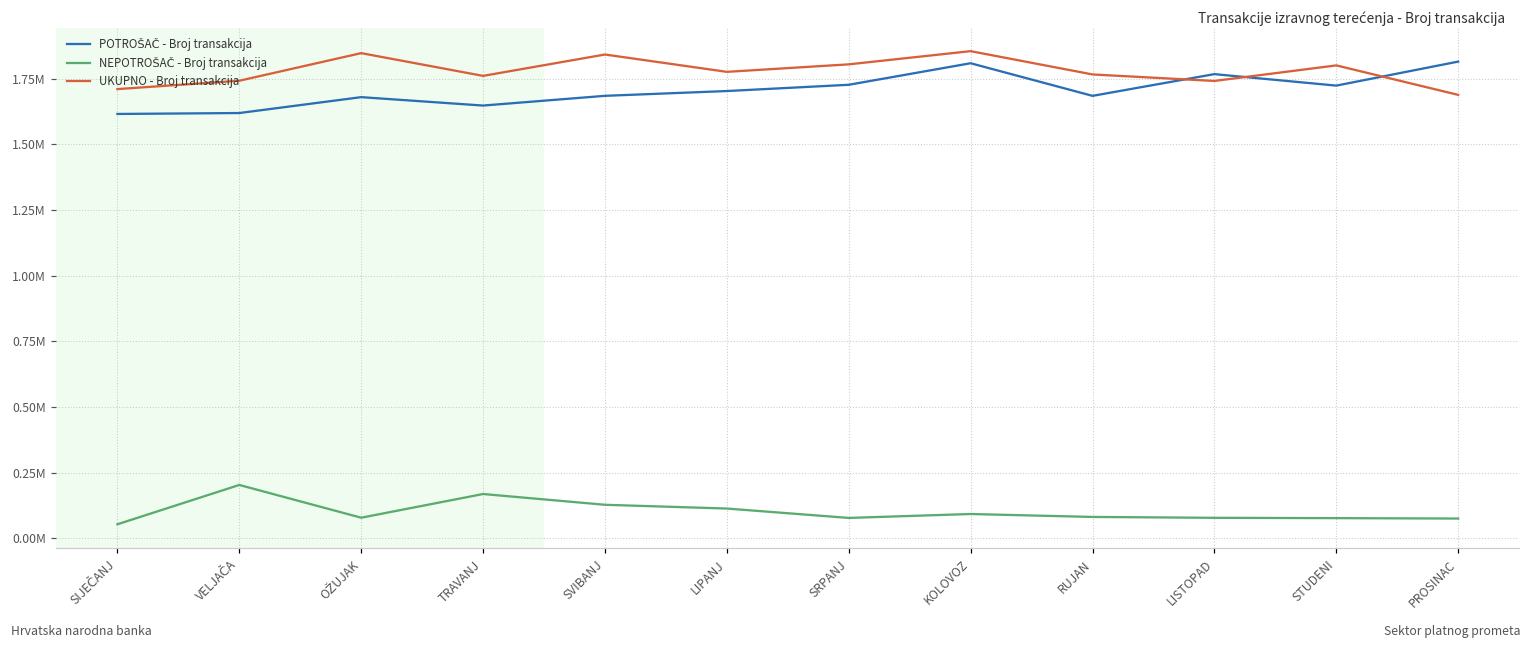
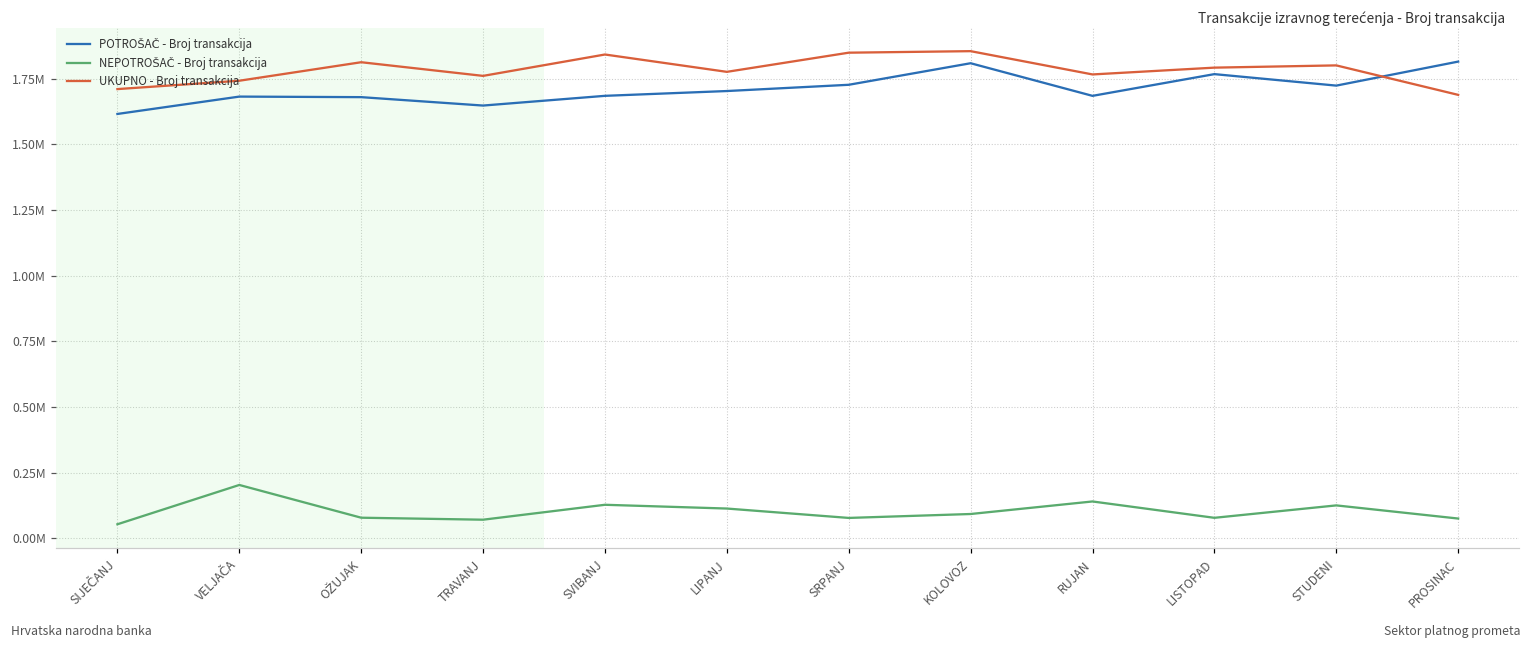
  {
    "POTROŠAČ - Broj transakcija": {
      "SIJEČANJ": 1620000,
-     "VELJAČA": 1620000,
+     "VELJAČA": 1680000,
      "OŽUJAK": 1680000,
      "TRAVANJ": 1650000,
      "SVIBANJ": 1680000,
      "LIPANJ": 1700000,
      "SRPANJ": 1730000,
      "KOLOVOZ": 1810000,
      "RUJAN": 1680000,
      "LISTOPAD": 1770000,
      "STUDENI": 1720000,
      "PROSINAC": 1810000
    },
    "NEPOTROŠAČ - Broj transakcija": {
      "SIJEČANJ": 50000,
      "VELJAČA": 200000,
      "OŽUJAK": 80000,
-     "TRAVANJ": 170000,
+     "TRAVANJ": 70000,
      "SVIBANJ": 130000,
      "LIPANJ": 110000,
      "SRPANJ": 80000,
      "KOLOVOZ": 90000,
-     "RUJAN": 80000,
+     "RUJAN": 140000,
      "LISTOPAD": 80000,
-     "STUDENI": 80000,
+     "STUDENI": 130000,
      "PROSINAC": 80000
    },
    "UKUPNO - Broj transakcija": {
      "SIJEČANJ": 1710000,
      "VELJAČA": 1740000,
-     "OŽUJAK": 1850000,
+     "OŽUJAK": 1810000,
      "TRAVANJ": 1760000,
      "SVIBANJ": 1840000,
      "LIPANJ": 1780000,
-     "SRPANJ": 1800000,
+     "SRPANJ": 1850000,
      "KOLOVOZ": 1850000,
      "RUJAN": 1770000,
-     "LISTOPAD": 1740000,
+     "LISTOPAD": 1790000,
      "STUDENI": 1800000,
      "PROSINAC": 1690000
    }
  }
